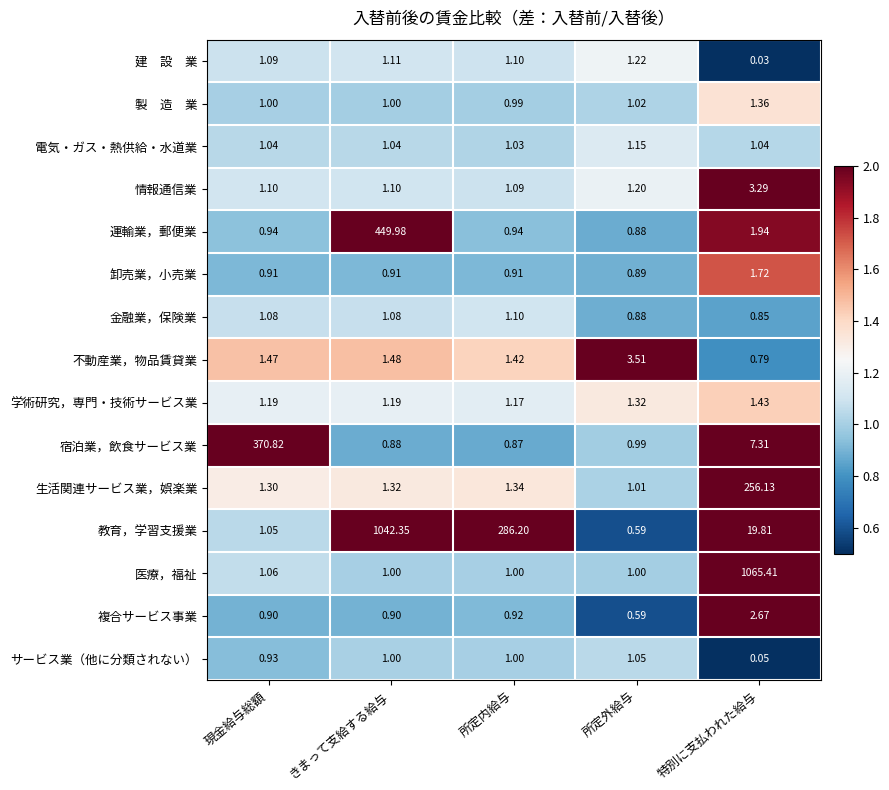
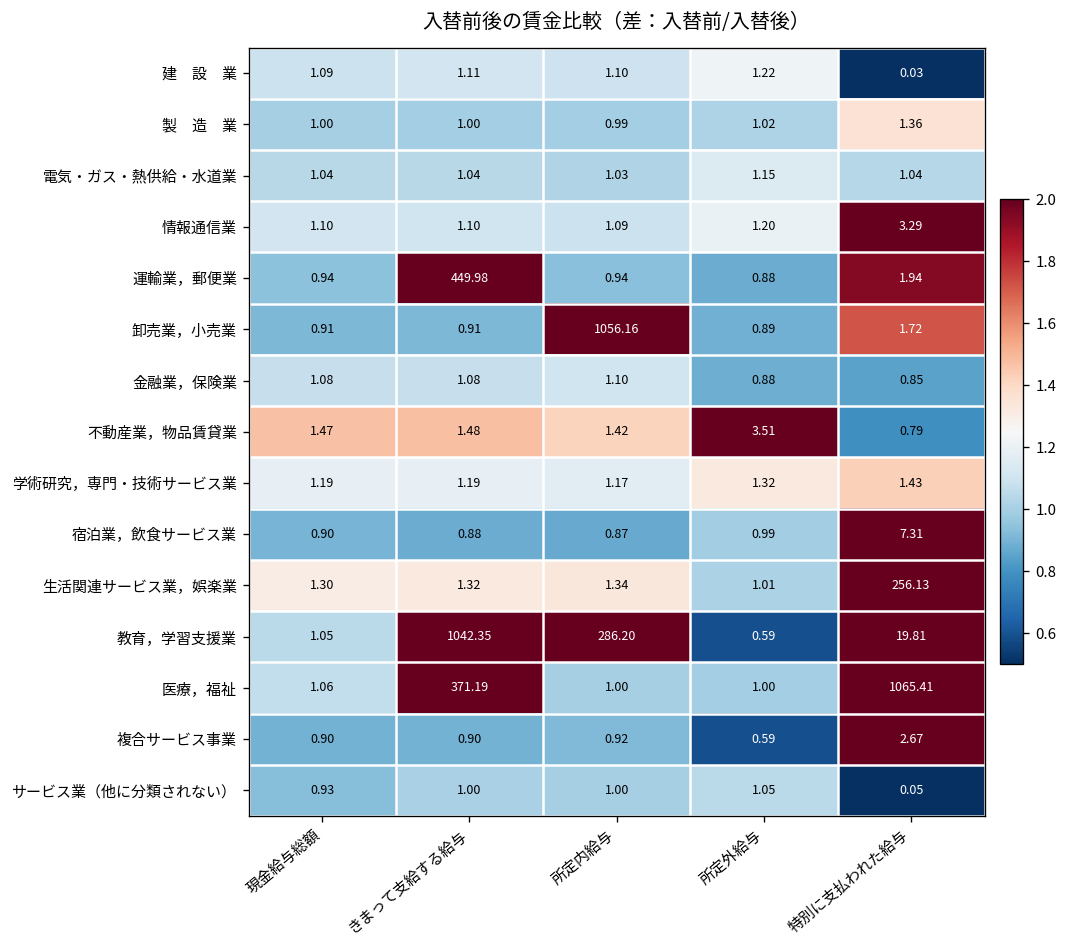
  {
    "建 設 業": {
      "現金給与総額": 1.09,
      "きまって支給する給与": 1.11,
      "所定内給与": 1.10,
      "所定外給与": 1.22,
      "特別に支払われた給与": 0.03
    },
    "製 造 業": {
      "現金給与総額": 1.00,
      "きまって支給する給与": 1.00,
      "所定内給与": 0.99,
      "所定外給与": 1.02,
      "特別に支払われた給与": 1.36
    },
    "電気・ガス・熱供給・水道業": {
      "現金給与総額": 1.04,
      "きまって支給する給与": 1.04,
      "所定内給与": 1.03,
      "所定外給与": 1.15,
      "特別に支払われた給与": 1.04
    },
    "情報通信業": {
      "現金給与総額": 1.10,
      "きまって支給する給与": 1.10,
      "所定内給与": 1.09,
      "所定外給与": 1.20,
      "特別に支払われた給与": 3.29
    },
    "運輸業，郵便業": {
      "現金給与総額": 0.94,
      "きまって支給する給与": 449.98,
      "所定内給与": 0.94,
      "所定外給与": 0.88,
      "特別に支払われた給与": 1.94
    },
    "卸売業，小売業": {
      "現金給与総額": 0.91,
      "きまって支給する給与": 0.91,
-     "所定内給与": 0.91,
+     "所定内給与": 1056.16,
      "所定外給与": 0.89,
      "特別に支払われた給与": 1.72
    },
    "金融業，保険業": {
      "現金給与総額": 1.08,
      "きまって支給する給与": 1.08,
      "所定内給与": 1.10,
      "所定外給与": 0.88,
      "特別に支払われた給与": 0.85
    },
    "不動産業，物品賃貸業": {
      "現金給与総額": 1.47,
      "きまって支給する給与": 1.48,
      "所定内給与": 1.42,
      "所定外給与": 3.51,
      "特別に支払われた給与": 0.79
    },
    "学術研究，専門・技術サービス業": {
      "現金給与総額": 1.19,
      "きまって支給する給与": 1.19,
      "所定内給与": 1.17,
      "所定外給与": 1.32,
      "特別に支払われた給与": 1.43
    },
    "宿泊業，飲食サービス業": {
-     "現金給与総額": 370.82,
+     "現金給与総額": 0.90,
      "きまって支給する給与": 0.88,
      "所定内給与": 0.87,
      "所定外給与": 0.99,
      "特別に支払われた給与": 7.31
    },
    "生活関連サービス業，娯楽業": {
      "現金給与総額": 1.30,
      "きまって支給する給与": 1.32,
      "所定内給与": 1.34,
      "所定外給与": 1.01,
      "特別に支払われた給与": 256.13
    },
    "教育，学習支援業": {
      "現金給与総額": 1.05,
      "きまって支給する給与": 1042.35,
      "所定内給与": 286.20,
      "所定外給与": 0.59,
      "特別に支払われた給与": 19.81
    },
    "医療，福祉": {
      "現金給与総額": 1.06,
-     "きまって支給する給与": 1.00,
+     "きまって支給する給与": 371.19,
      "所定内給与": 1.00,
      "所定外給与": 1.00,
      "特別に支払われた給与": 1065.41
    },
    "複合サービス事業": {
      "現金給与総額": 0.90,
      "きまって支給する給与": 0.90,
      "所定内給与": 0.92,
      "所定外給与": 0.59,
      "特別に支払われた給与": 2.67
    },
    "サービス業（他に分類されない）": {
      "現金給与総額": 0.93,
      "きまって支給する給与": 1.00,
      "所定内給与": 1.00,
      "所定外給与": 1.05,
      "特別に支払われた給与": 0.05
    }
  }
